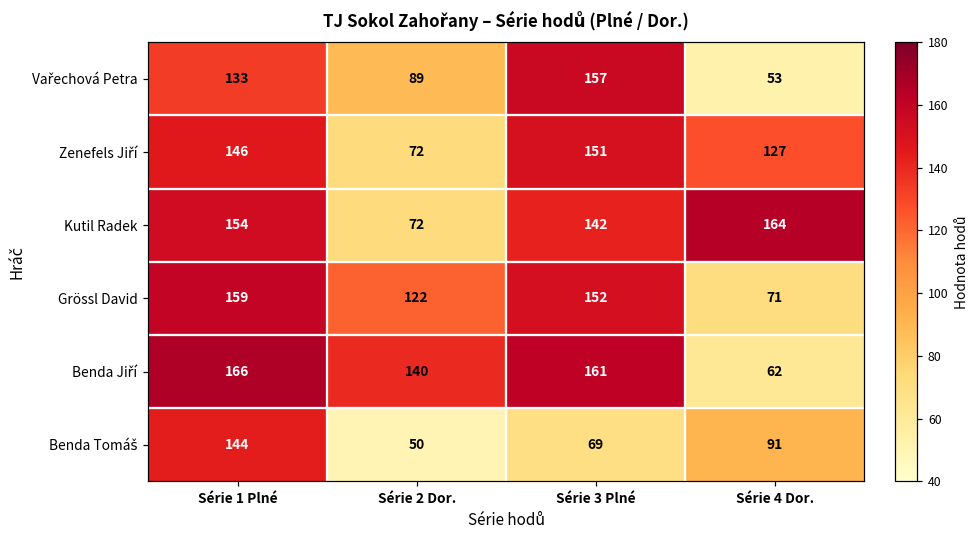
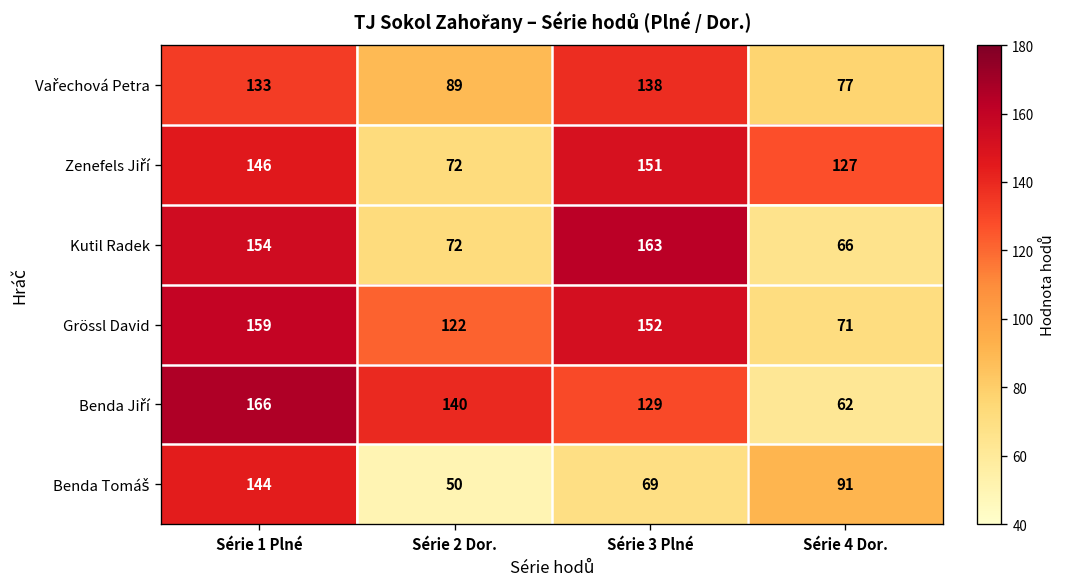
  {
    "Vařechová Petra": {
      "Série 1 Plné": 133,
      "Série 2 Dor.": 89,
-     "Série 3 Plné": 157,
-     "Série 4 Dor.": 53
+     "Série 3 Plné": 138,
+     "Série 4 Dor.": 77
    },
    "Zenefels Jiří": {
      "Série 1 Plné": 146,
      "Série 2 Dor.": 72,
      "Série 3 Plné": 151,
      "Série 4 Dor.": 127
    },
    "Kutil Radek": {
      "Série 1 Plné": 154,
      "Série 2 Dor.": 72,
-     "Série 3 Plné": 142,
-     "Série 4 Dor.": 164
+     "Série 3 Plné": 163,
+     "Série 4 Dor.": 66
    },
    "Grössl David": {
      "Série 1 Plné": 159,
      "Série 2 Dor.": 122,
      "Série 3 Plné": 152,
      "Série 4 Dor.": 71
    },
    "Benda Jiří": {
      "Série 1 Plné": 166,
      "Série 2 Dor.": 140,
-     "Série 3 Plné": 161,
+     "Série 3 Plné": 129,
      "Série 4 Dor.": 62
    },
    "Benda Tomáš": {
      "Série 1 Plné": 144,
      "Série 2 Dor.": 50,
      "Série 3 Plné": 69,
      "Série 4 Dor.": 91
    }
  }
